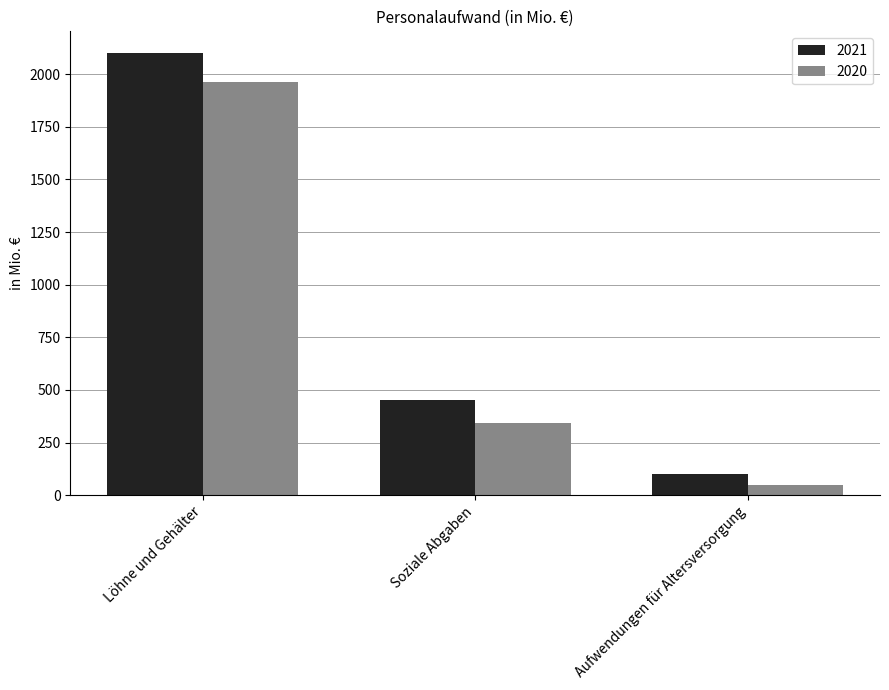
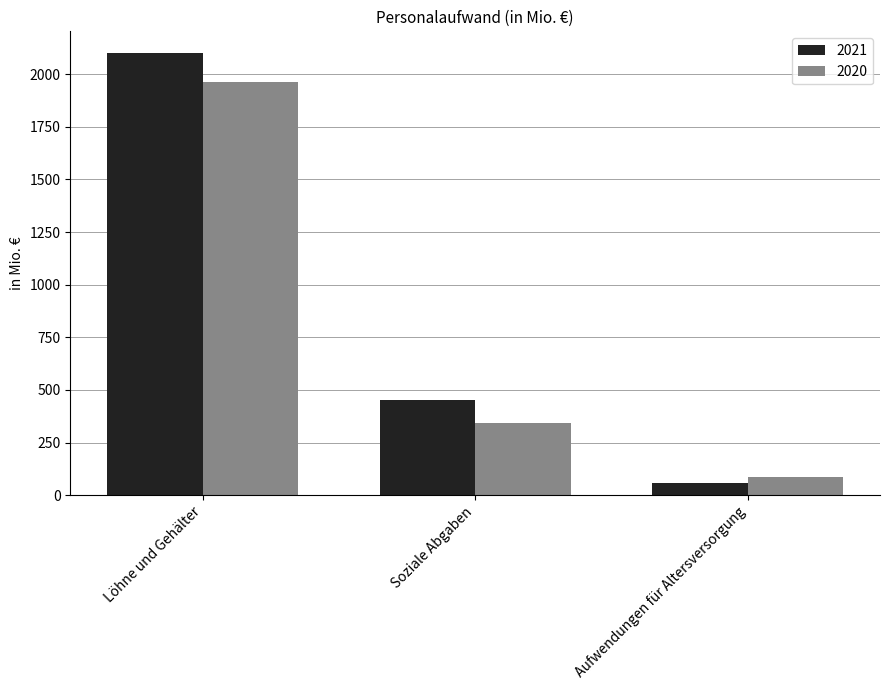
  {
    "2021": {
      "Löhne und Gehälter": 2100,
      "Soziale Abgaben": 450,
-     "Aufwendungen für Altersversorgung": 100
+     "Aufwendungen für Altersversorgung": 60
    },
    "2020": {
      "Löhne und Gehälter": 1960,
      "Soziale Abgaben": 350,
-     "Aufwendungen für Altersversorgung": 50
+     "Aufwendungen für Altersversorgung": 90
    }
  }
